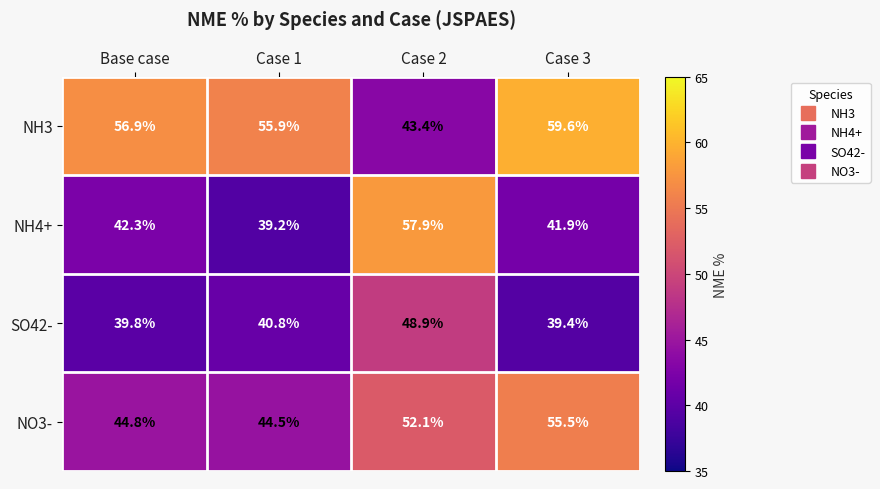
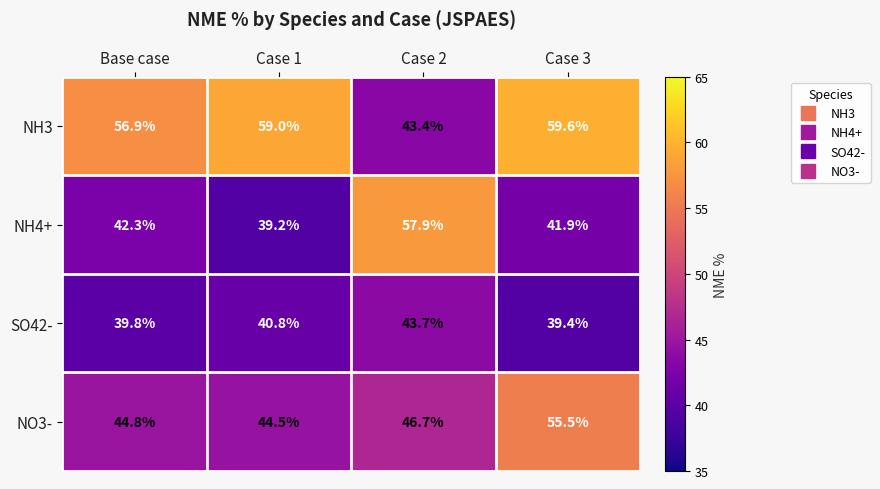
  {
    "NH3": {
      "Base case": "56.9%",
-     "Case 1": "55.9%",
+     "Case 1": "59.0%",
      "Case 2": "43.4%",
      "Case 3": "59.6%"
    },
    "NH4+": {
      "Base case": "42.3%",
      "Case 1": "39.2%",
      "Case 2": "57.9%",
      "Case 3": "41.9%"
    },
    "SO42-": {
      "Base case": "39.8%",
      "Case 1": "40.8%",
-     "Case 2": "48.9%",
+     "Case 2": "43.7%",
      "Case 3": "39.4%"
    },
    "NO3-": {
      "Base case": "44.8%",
      "Case 1": "44.5%",
-     "Case 2": "52.1%",
+     "Case 2": "46.7%",
      "Case 3": "55.5%"
    }
  }
